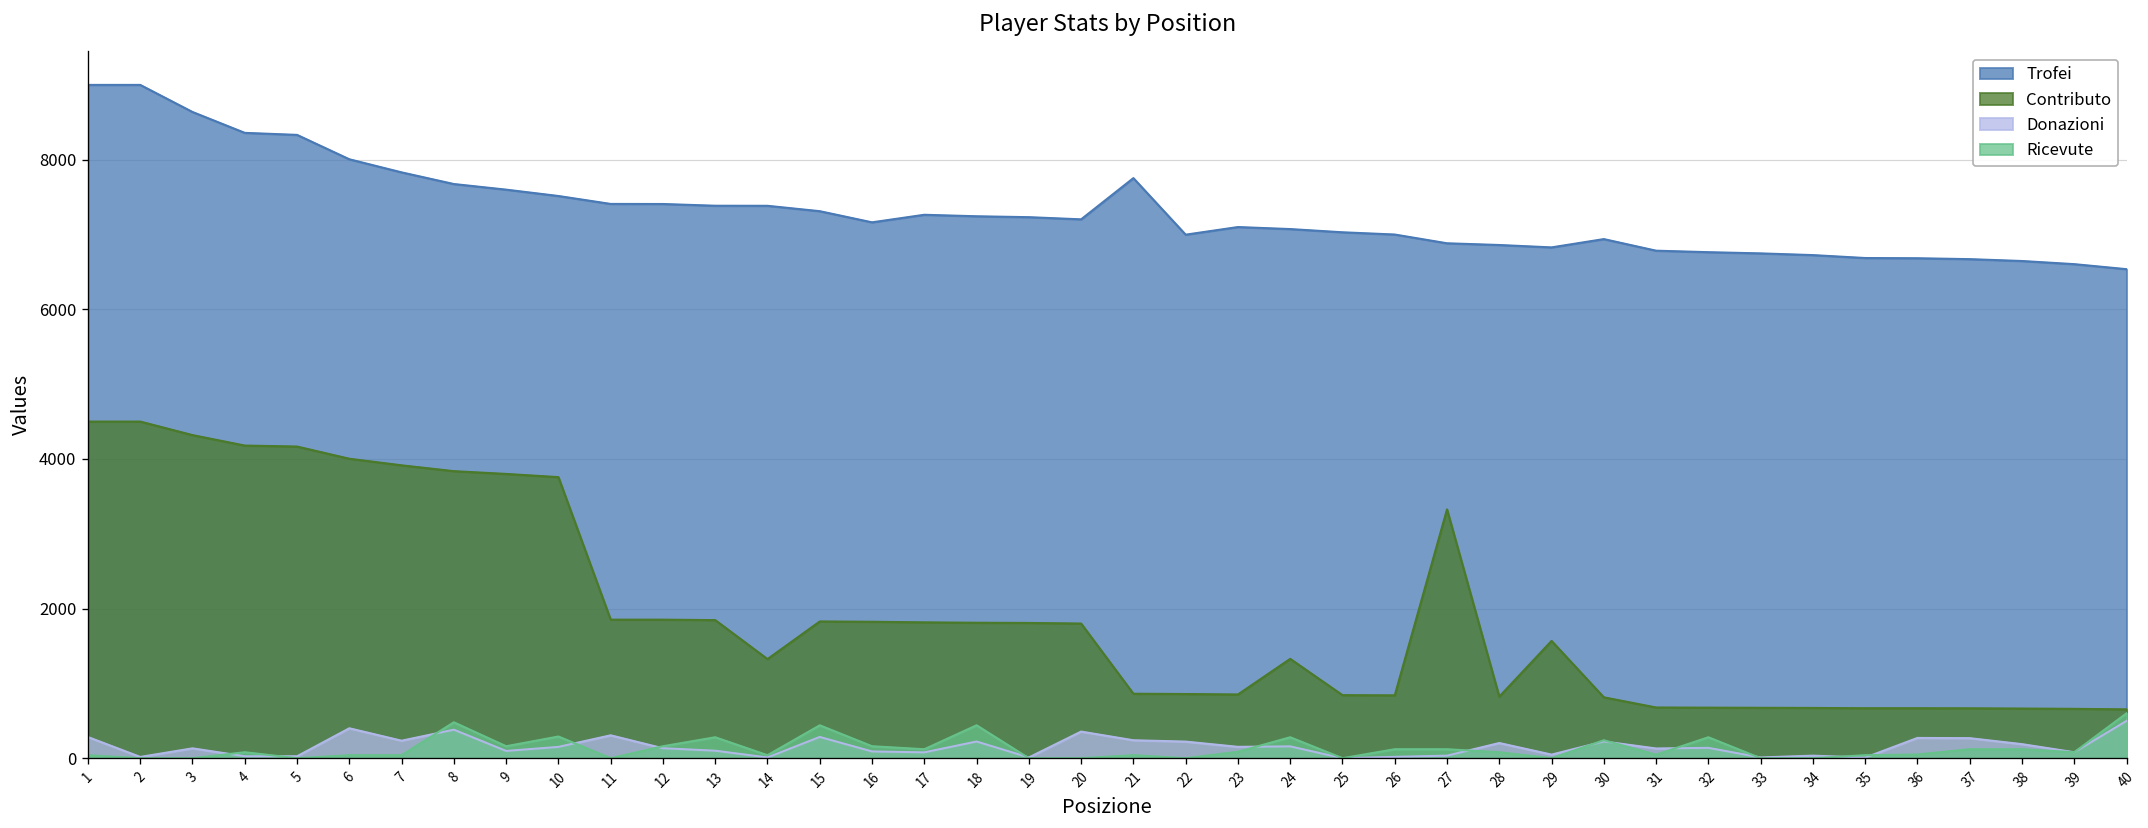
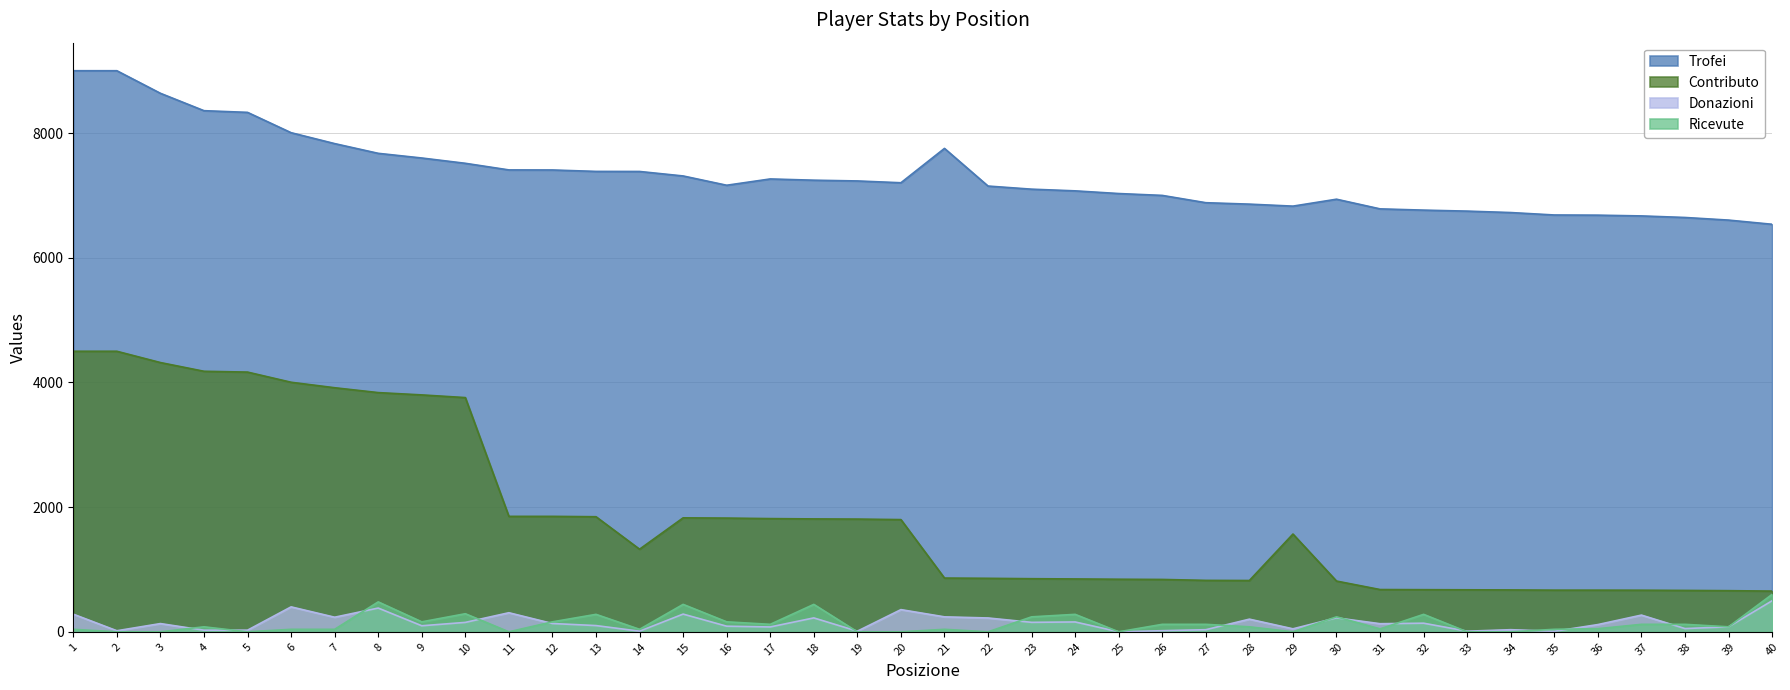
  {
    "Trofei": {
      "1": 9000,
      "2": 9000,
      "3": 8600,
      "4": 8400,
      "5": 8300,
      "6": 8000,
      "7": 7800,
      "8": 7700,
      "9": 7600,
      "10": 7500,
      "11": 7400,
      "12": 7400,
      "13": 7400,
      "14": 7400,
      "15": 7300,
      "16": 7200,
      "17": 7300,
      "18": 7200,
      "19": 7200,
      "20": 7200,
      "21": 7800,
-     "22": 7000,
+     "22": 7200,
      "23": 7100,
      "24": 7100,
      "25": 7000,
      "26": 7000,
      "27": 6900,
      "28": 6900,
      "29": 6800,
      "30": 6900,
      "31": 6800,
      "32": 6800,
      "33": 6700,
      "34": 6700,
      "35": 6700,
      "36": 6700,
      "37": 6700,
      "38": 6600,
      "39": 6600,
      "40": 6500
    },
    "Contributo": {
      "1": 4500,
      "2": 4500,
      "3": 4300,
      "4": 4200,
      "5": 4200,
      "6": 4000,
      "7": 3900,
      "8": 3800,
      "9": 3800,
      "10": 3800,
      "11": 1900,
      "12": 1900,
      "13": 1800,
      "14": 1300,
      "15": 1800,
      "16": 1800,
      "17": 1800,
      "18": 1800,
      "19": 1800,
      "20": 1800,
      "21": 900,
      "22": 900,
      "23": 900,
-     "24": 1300,
+     "24": 800,
      "25": 800,
      "26": 800,
-     "27": 3300,
+     "27": 800,
      "28": 800,
      "29": 1600,
      "30": 800,
      "31": 700,
      "32": 700,
      "33": 700,
      "34": 700,
      "35": 700,
      "36": 700,
      "37": 700,
      "38": 700,
      "39": 700,
      "40": 700
    },
    "Donazioni": {
      "1": 300,
      "3": 100,
      "4": 0,
      "6": 400,
      "7": 200,
      "8": 400,
      "9": 100,
      "10": 200,
      "11": 300,
      "13": 100,
      "15": 300,
      "16": 100,
      "17": 100,
      "18": 200,
      "20": 400,
      "21": 200,
      "22": 200,
      "23": 200,
      "24": 200,
      "26": 0,
      "27": 0,
      "28": 200,
      "29": 0,
      "31": 100,
      "32": 100,
-     "36": 300,
+     "36": 100,
      "37": 300,
-     "38": 200,
+     "38": 100,
      "40": 500
    },
    "Ricevute": {
      "1": 0,
      "3": 0,
      "4": 100,
      "6": 0,
      "7": 0,
      "8": 500,
      "9": 200,
      "10": 300,
      "11": 0,
      "13": 300,
      "15": 400,
      "16": 200,
      "17": 100,
      "18": 400,
      "20": 0,
      "21": 0,
      "22": 0,
-     "23": 100,
+     "23": 200,
      "24": 300,
      "26": 100,
      "27": 100,
      "28": 100,
      "29": 0,
      "31": 0,
      "32": 300,
      "36": 100,
      "37": 100,
      "38": 100,
      "40": 600
    }
  }
